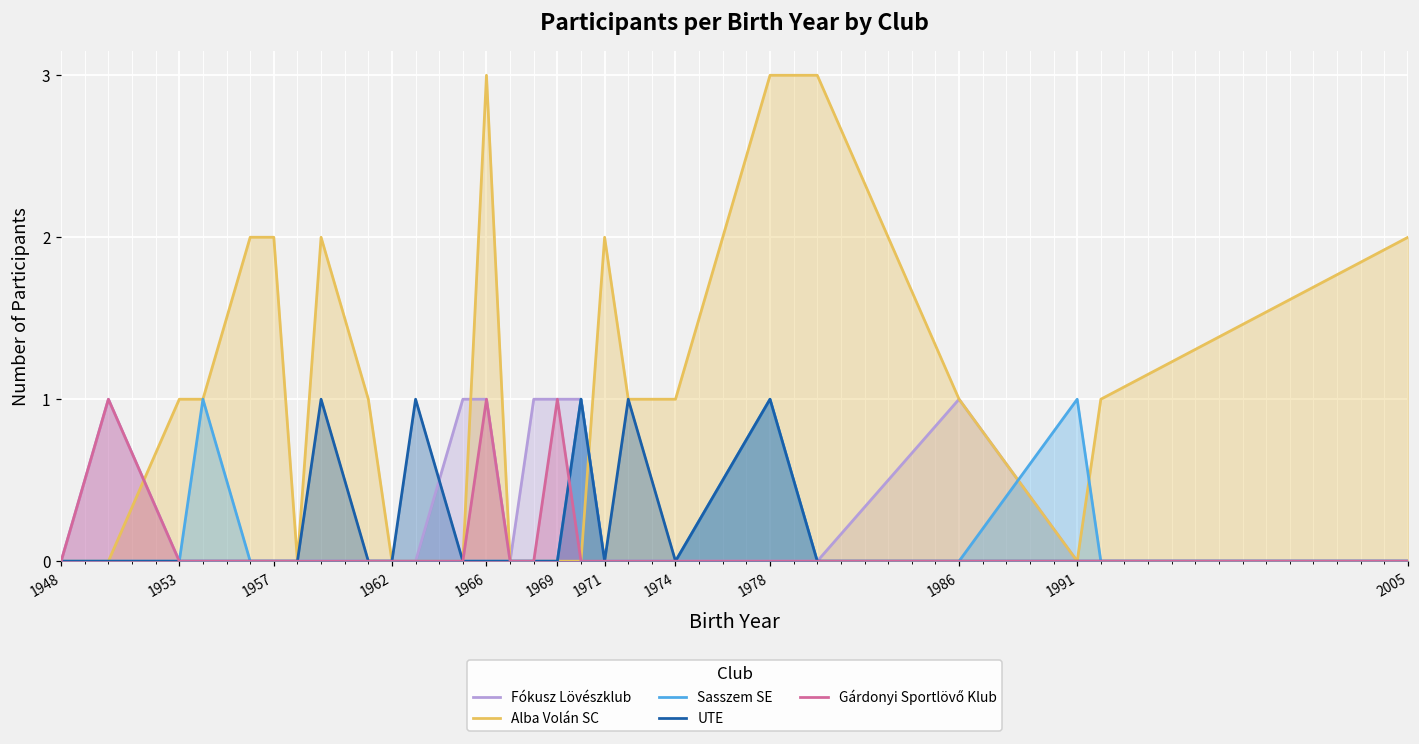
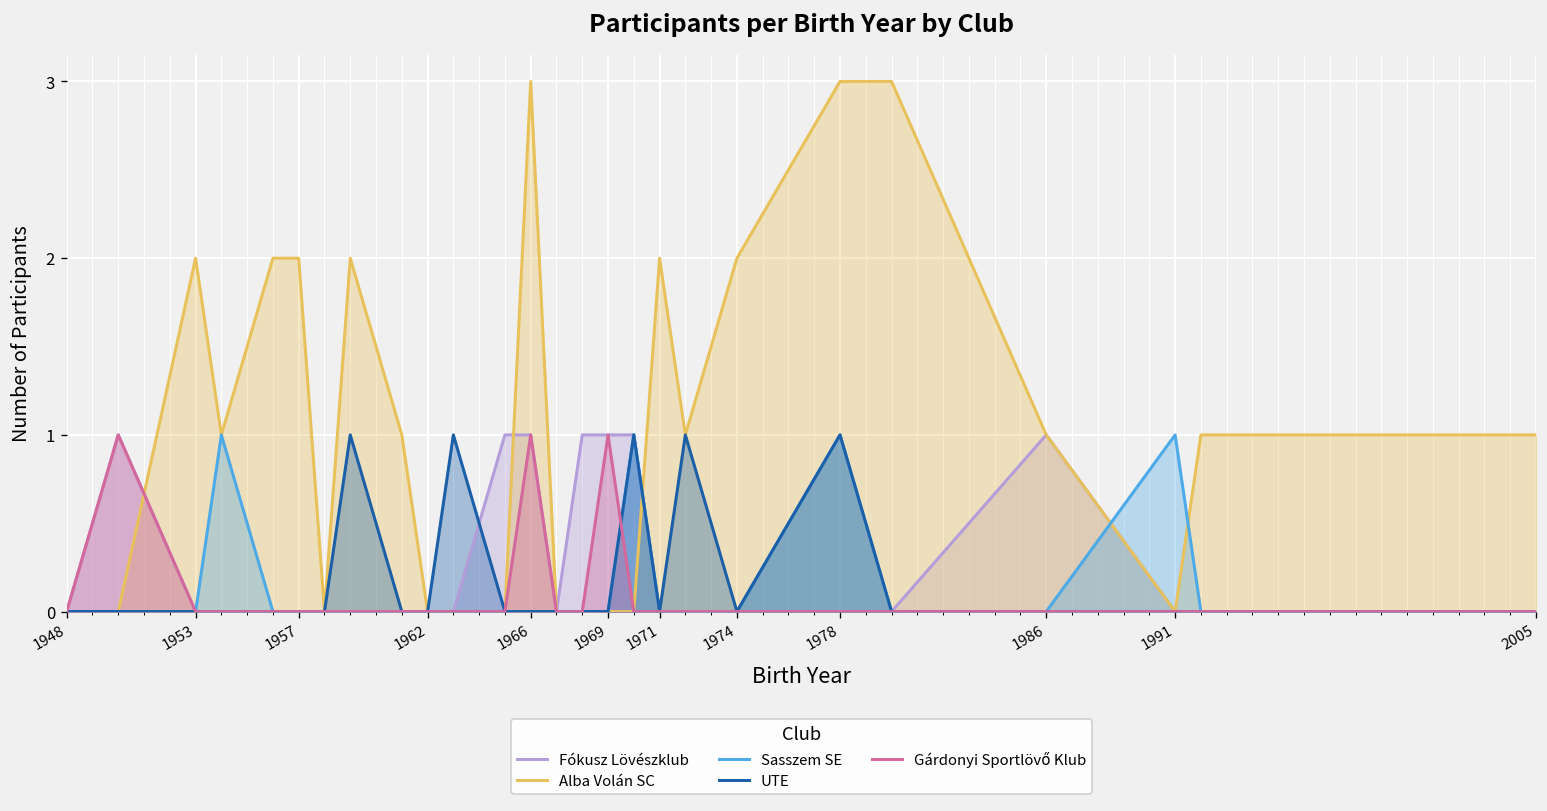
  {
    "Alba Volán SC": {
-     "1953": 1,
+     "1953": 2,
      "1957": 2,
      "1966": 3,
      "1971": 2,
-     "1974": 1,
+     "1974": 2,
      "1978": 3,
-     "2005": 2
+     "2005": 1
    },
    "Sasszem SE": {
      "1991": 1
    }
  }
